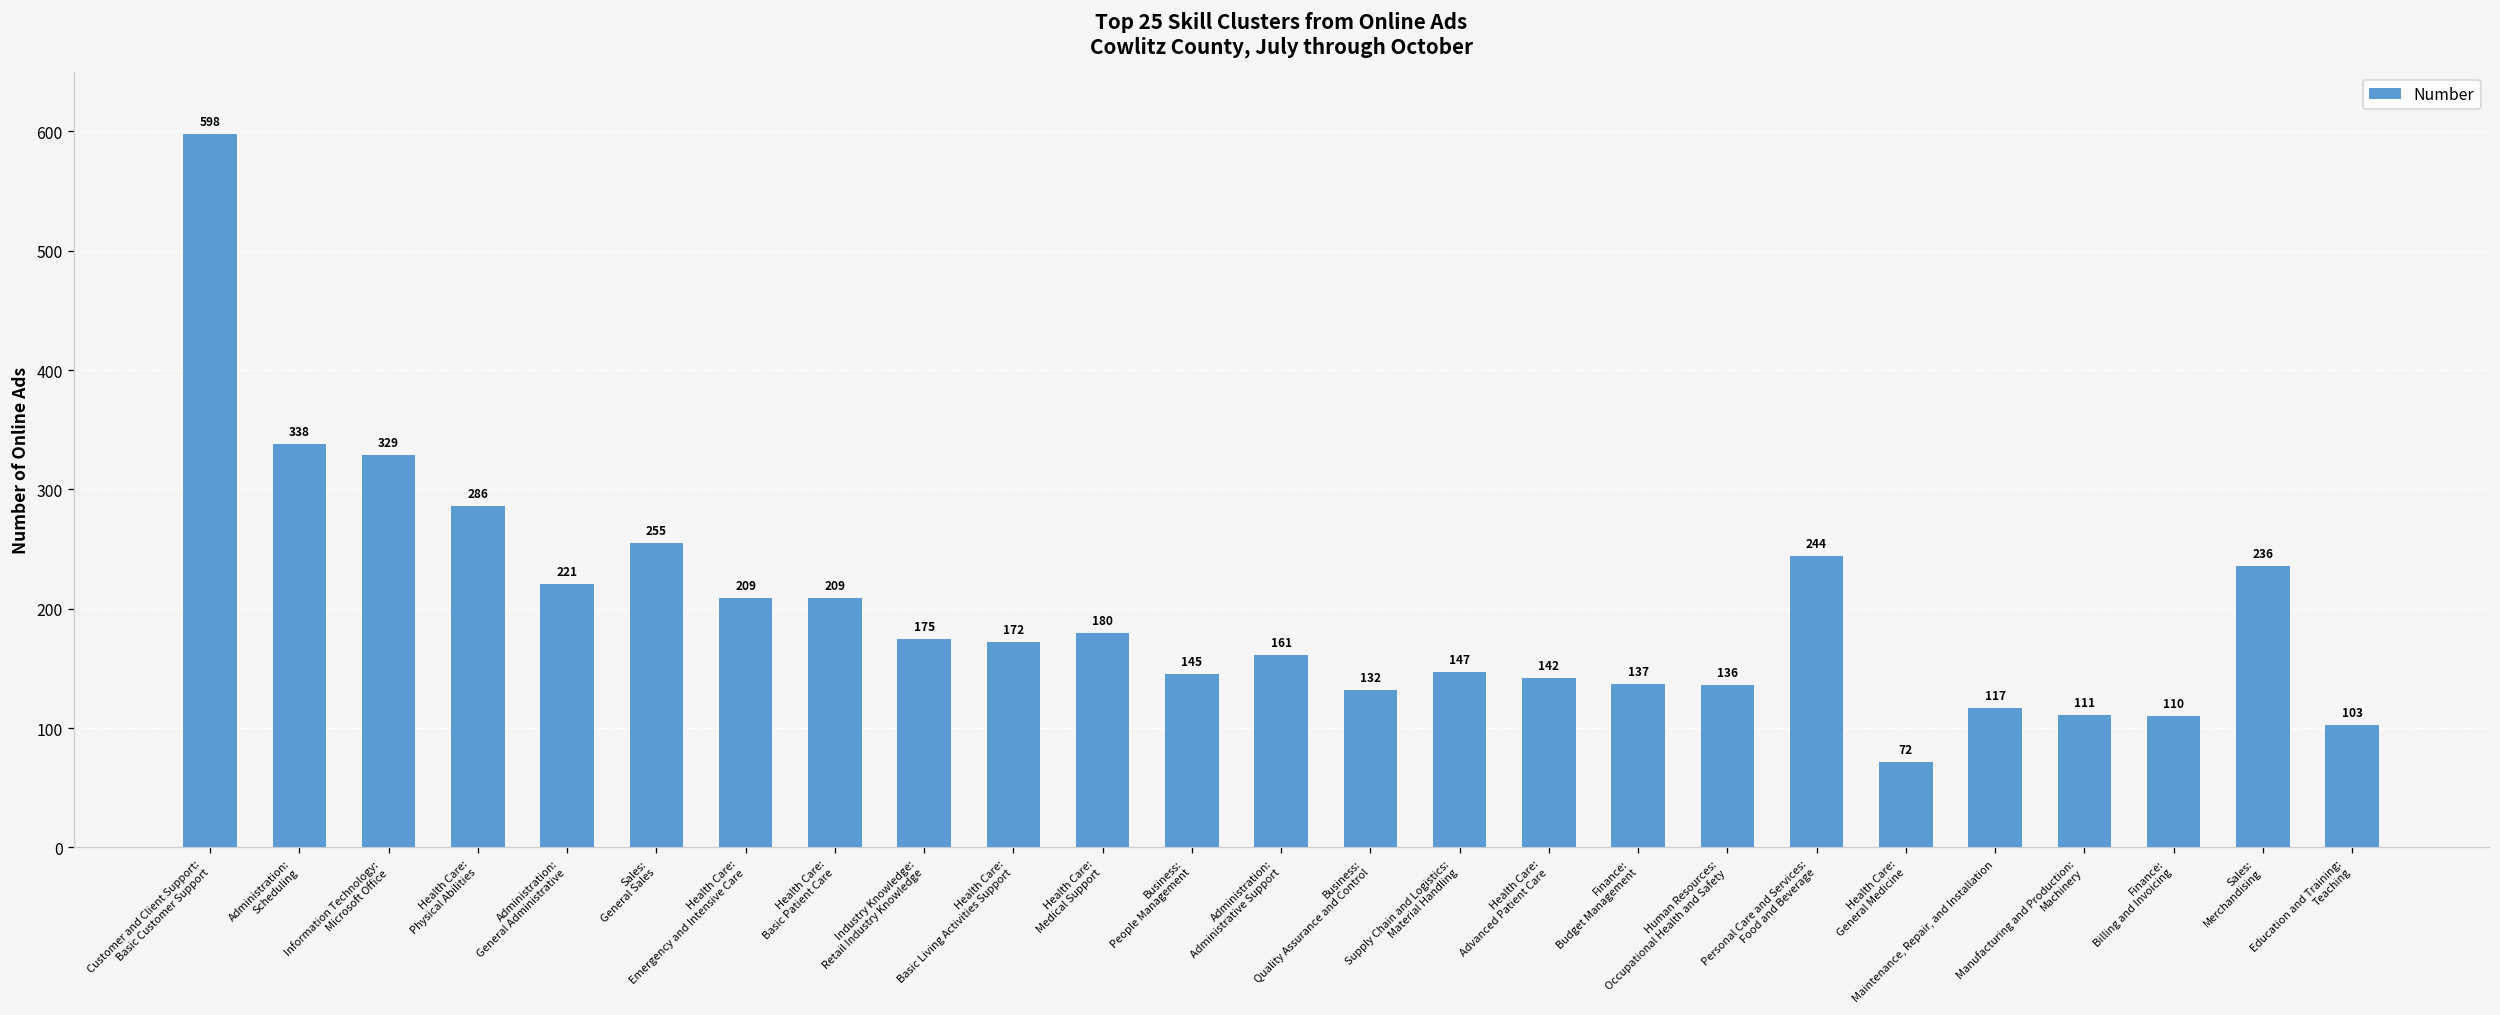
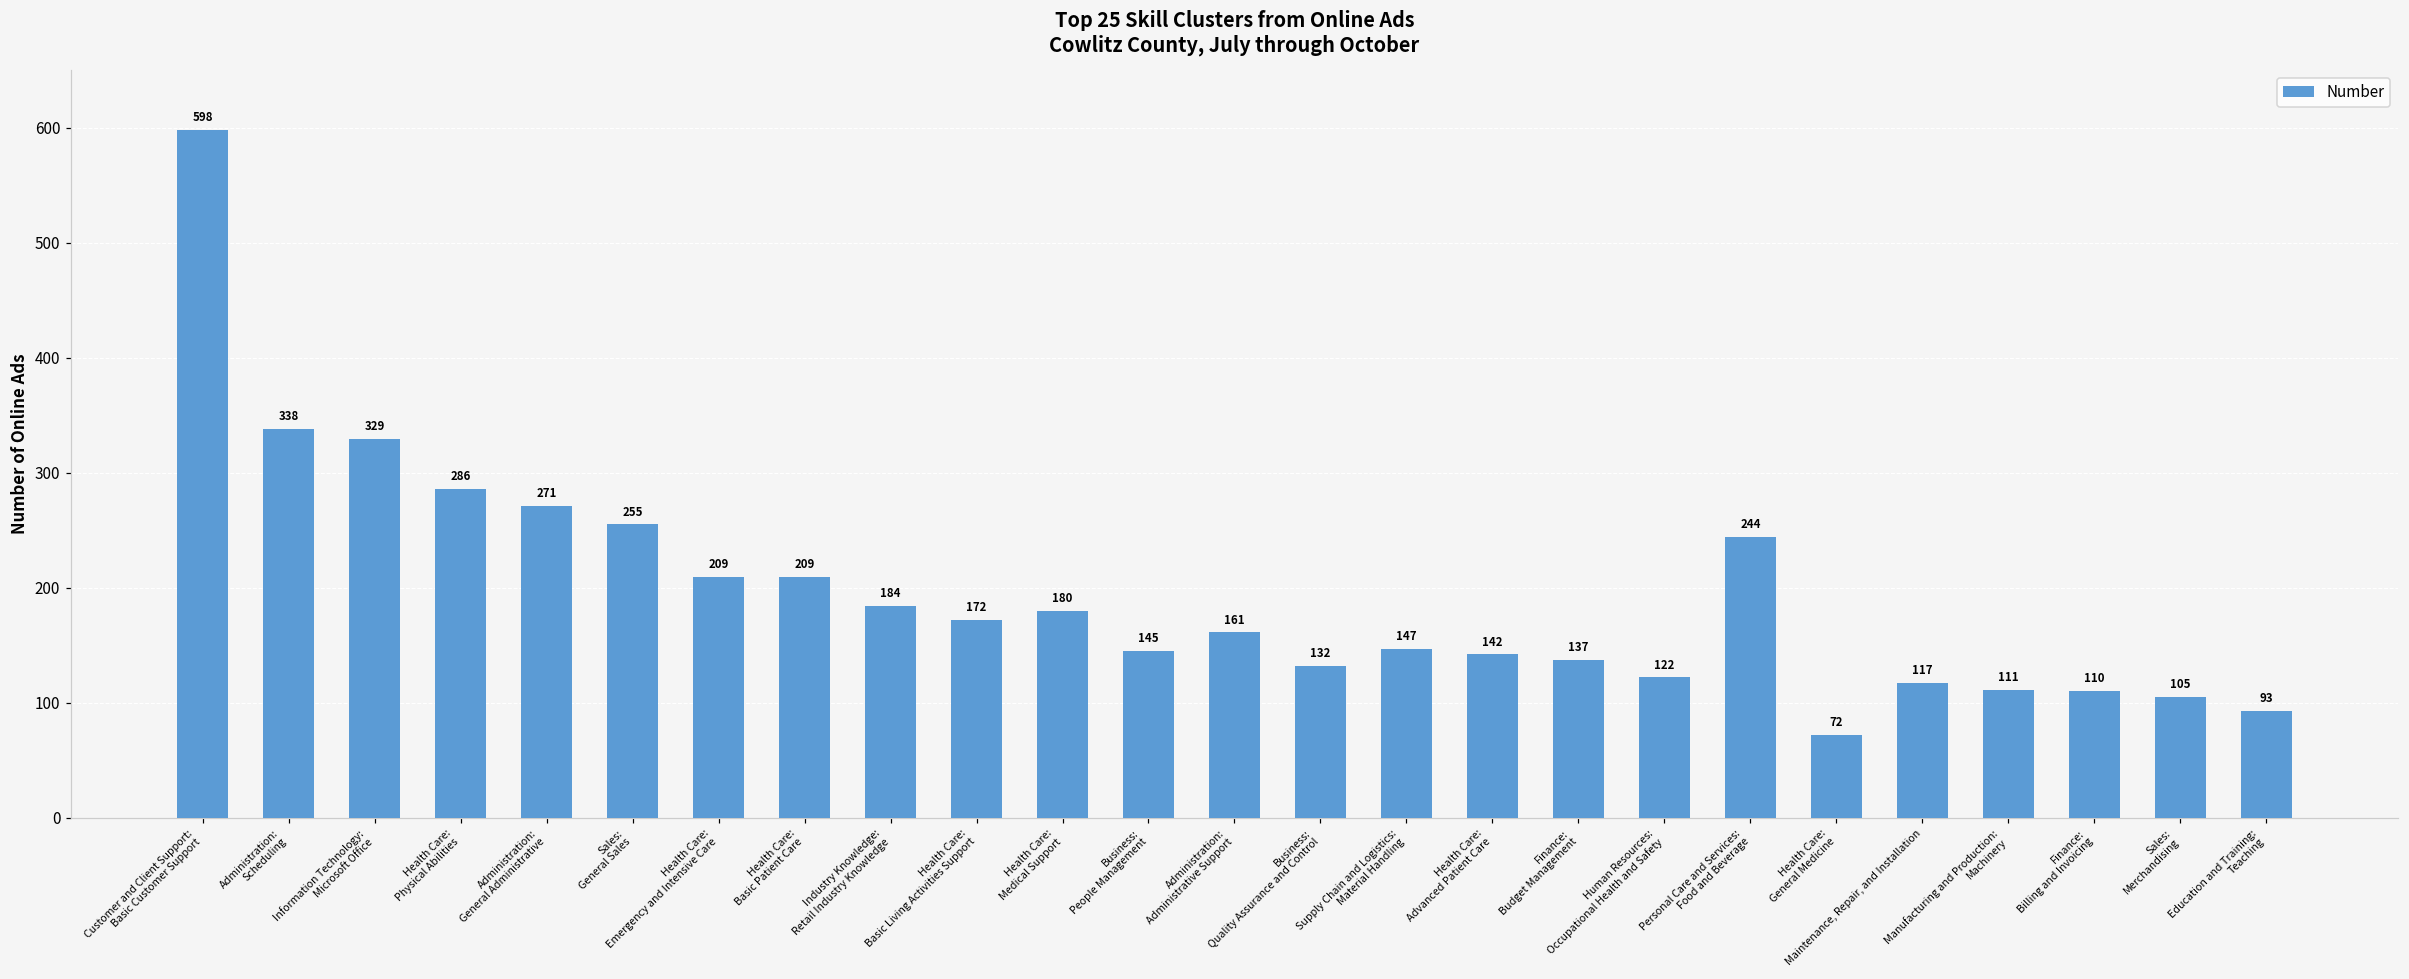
  {
    "Customer and Client Support: Basic Customer Support": 598,
    "Administration: Scheduling": 338,
    "Information Technology: Microsoft Office": 329,
    "Health Care: Physical Abilities": 286,
-   "Administration: General Administrative": 221,
+   "Administration: General Administrative": 271,
    "Sales: General Sales": 255,
    "Health Care: Emergency and Intensive Care": 209,
    "Health Care: Basic Patient Care": 209,
-   "Industry Knowledge: Retail Industry Knowledge": 175,
+   "Industry Knowledge: Retail Industry Knowledge": 184,
    "Health Care: Basic Living Activities Support": 172,
    "Health Care: Medical Support": 180,
    "Business: People Management": 145,
    "Administration: Administrative Support": 161,
    "Business: Quality Assurance and Control": 132,
    "Supply Chain and Logistics: Material Handling": 147,
    "Health Care: Advanced Patient Care": 142,
    "Finance: Budget Management": 137,
-   "Human Resources: Occupational Health and Safety": 136,
+   "Human Resources: Occupational Health and Safety": 122,
    "Personal Care and Services: Food and Beverage": 244,
    "Health Care: General Medicine": 72,
    "Maintenance, Repair, and Installation": 117,
    "Manufacturing and Production: Machinery": 111,
    "Finance: Billing and Invoicing": 110,
-   "Sales: Merchandising": 236,
-   "Education and Training: Teaching": 103
+   "Sales: Merchandising": 105,
+   "Education and Training: Teaching": 93
  }
